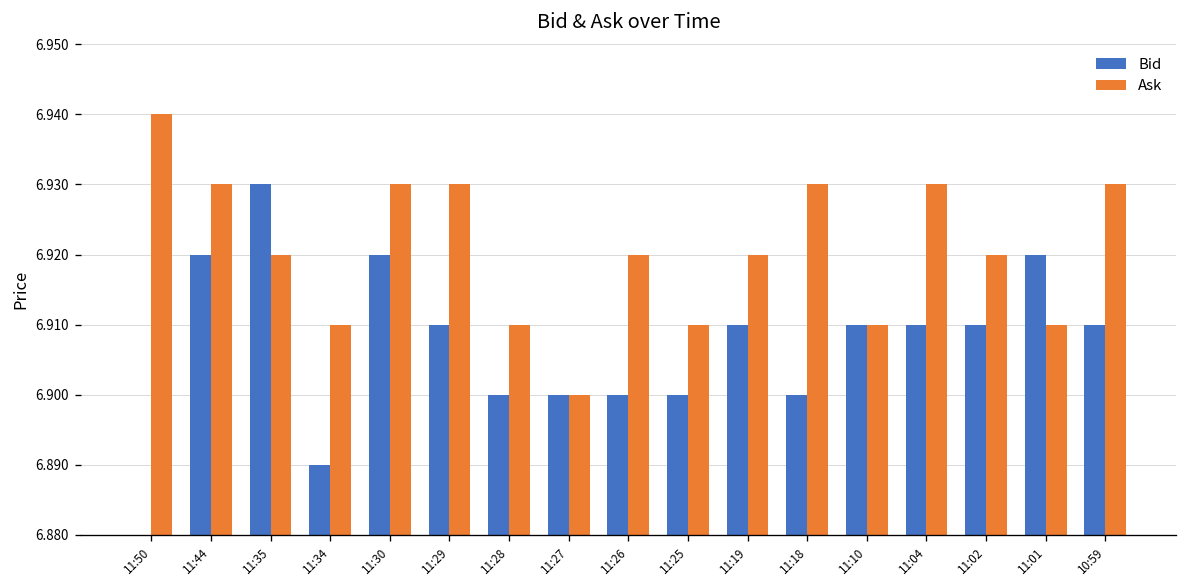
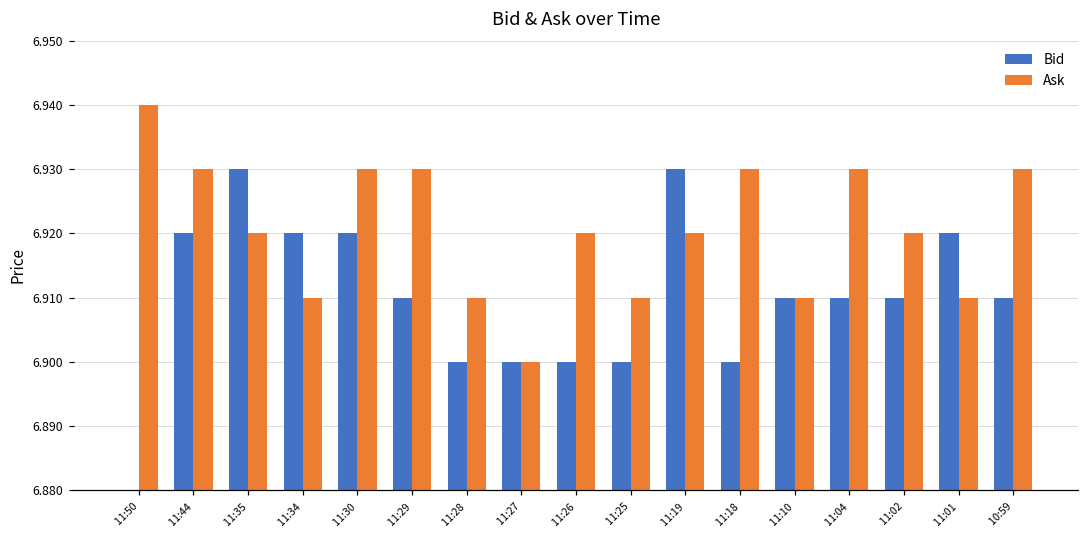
  {
    "Bid": {
      "11:50": 6.88,
      "11:44": 6.92,
      "11:35": 6.93,
-     "11:34": 6.89,
+     "11:34": 6.92,
      "11:30": 6.92,
      "11:29": 6.91,
      "11:28": 6.90,
      "11:27": 6.90,
      "11:26": 6.90,
      "11:25": 6.90,
-     "11:19": 6.91,
+     "11:19": 6.93,
      "11:18": 6.90,
      "11:10": 6.91,
      "11:04": 6.91,
      "11:02": 6.91,
      "11:01": 6.92,
      "10:59": 6.91
    },
    "Ask": {
      "11:50": 6.94,
      "11:44": 6.93,
      "11:35": 6.92,
      "11:34": 6.91,
      "11:30": 6.93,
      "11:29": 6.93,
      "11:28": 6.91,
      "11:27": 6.90,
      "11:26": 6.92,
      "11:25": 6.91,
      "11:19": 6.92,
      "11:18": 6.93,
      "11:10": 6.91,
      "11:04": 6.93,
      "11:02": 6.92,
      "11:01": 6.91,
      "10:59": 6.93
    }
  }
